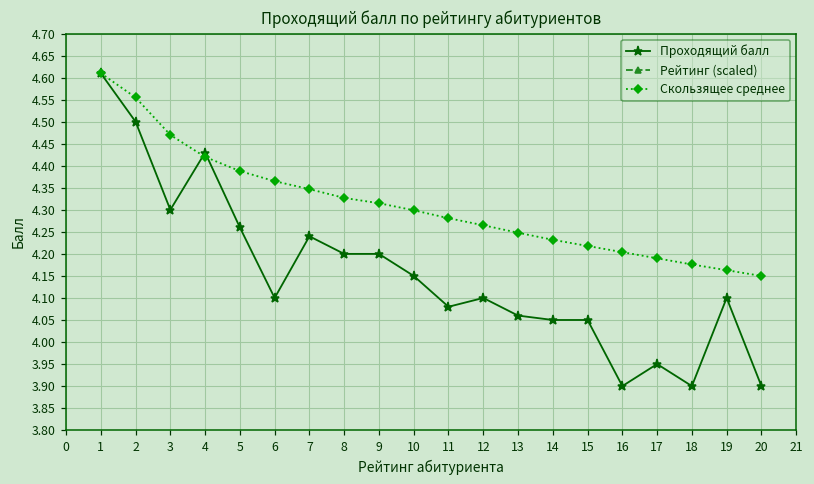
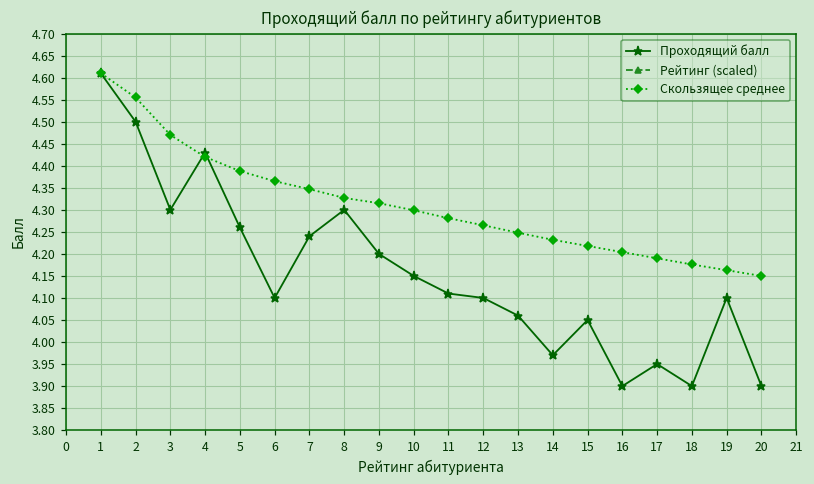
  {
    "Проходящий балл": {
      "2": 4.50,
      "3": 4.30,
      "4": 4.43,
      "5": 4.26,
      "6": 4.10,
      "7": 4.24,
-     "8": 4.2,
+     "8": 4.3,
      "9": 4.20,
      "10": 4.15,
-     "11": 4.08,
+     "11": 4.11,
      "12": 4.10,
      "13": 4.06,
-     "14": 4.05,
+     "14": 3.97,
      "15": 4.05,
      "16": 3.90,
      "17": 3.95,
      "18": 3.90,
      "19": 4.10,
      "20": 3.90
    }
  }
